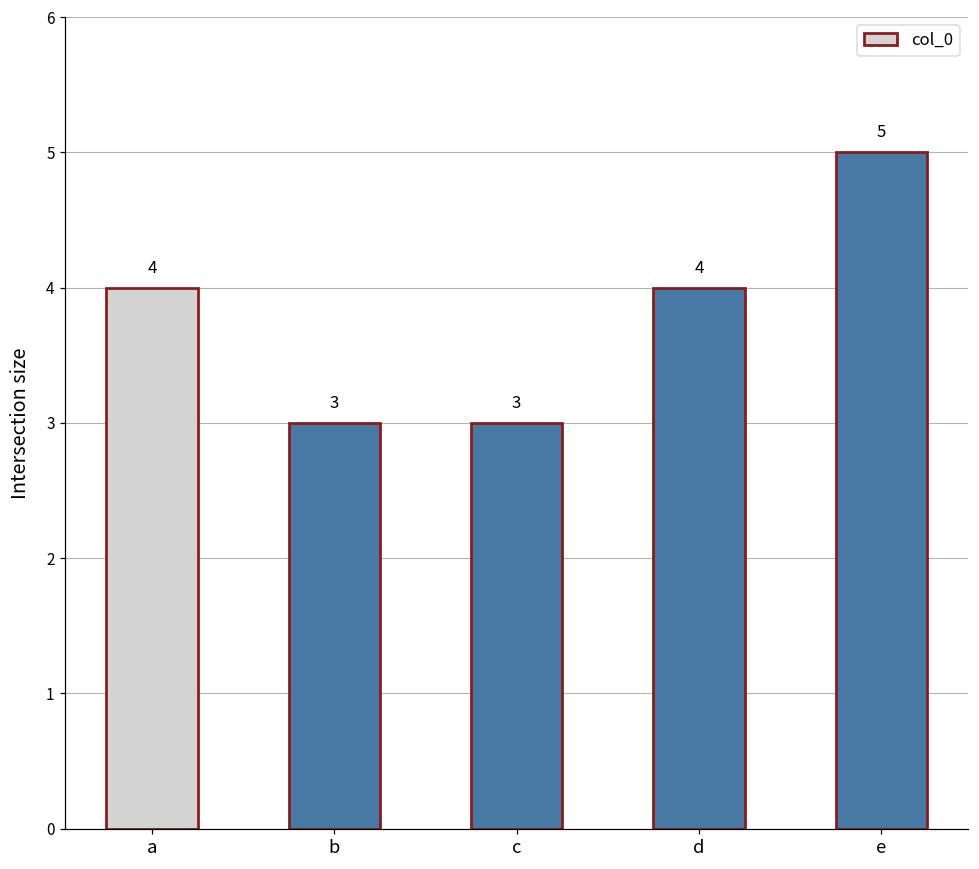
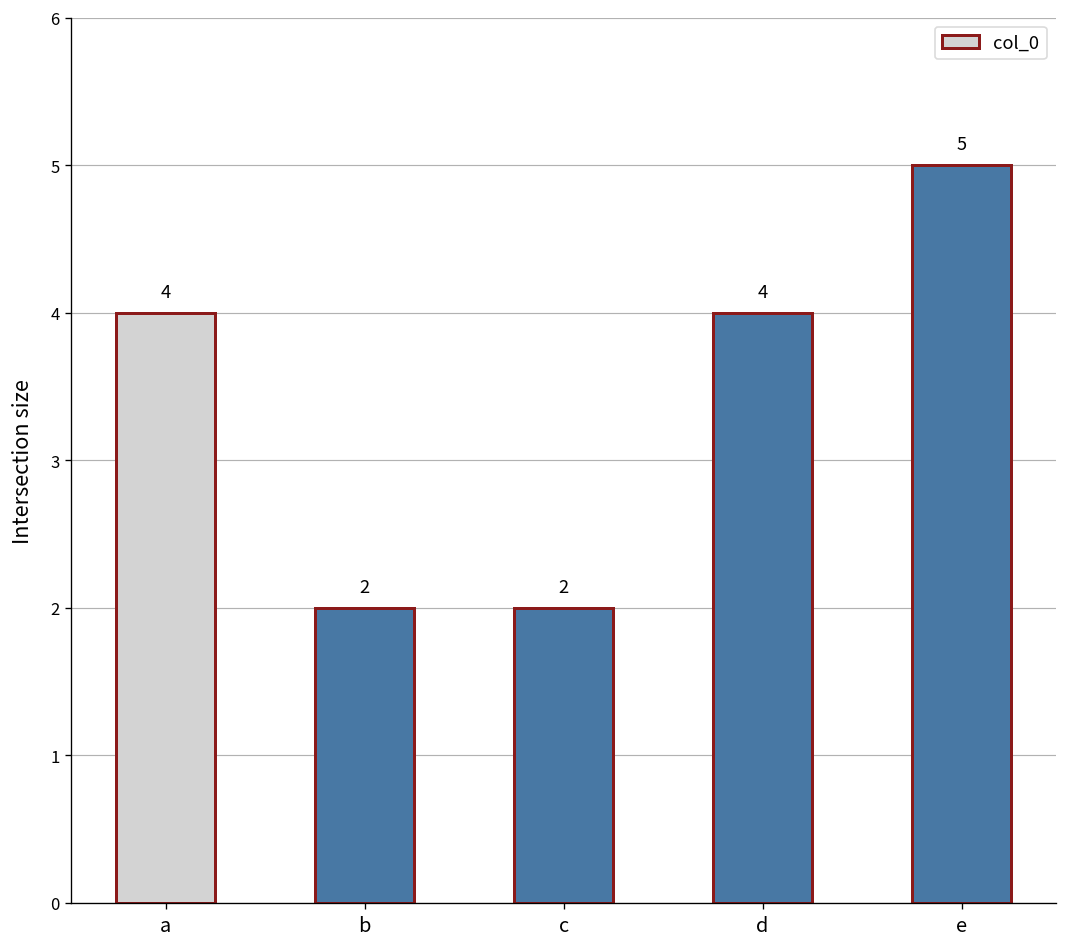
  {
    "a": 4,
-   "b": 3,
-   "c": 3,
+   "b": 2,
+   "c": 2,
    "d": 4,
    "e": 5
  }
